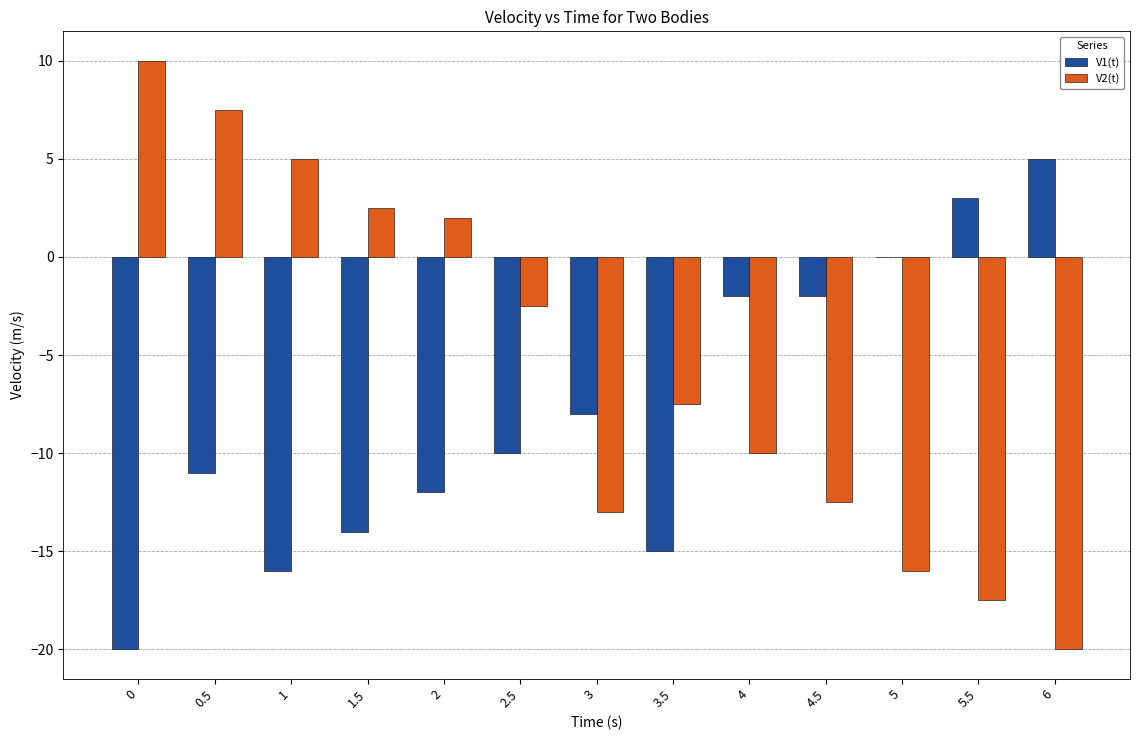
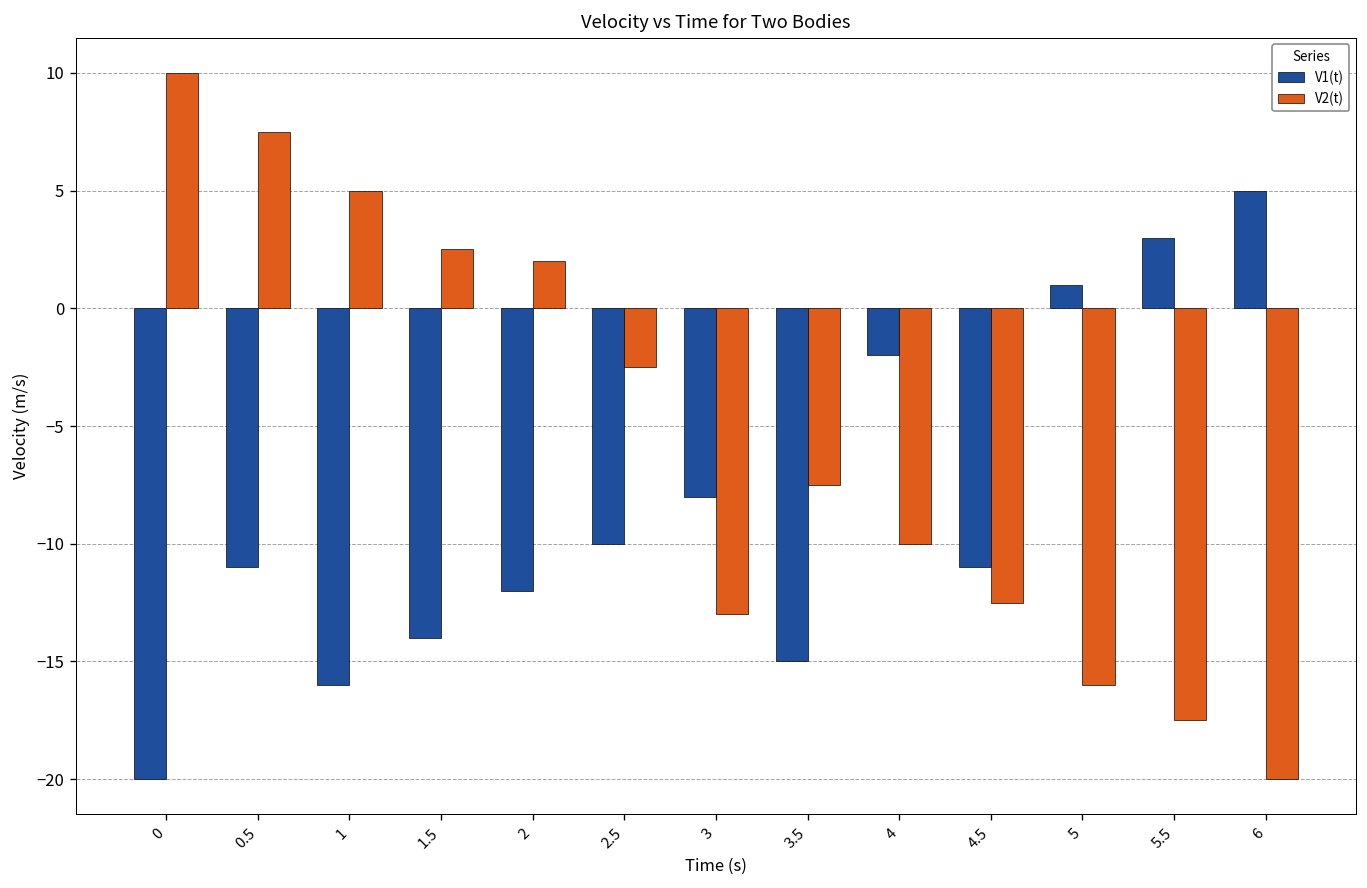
  {
    "V1(t)": {
      "0": -20,
      "0.5": -11,
      "1": -16,
      "1.5": -14,
      "2": -12,
      "2.5": -10,
      "3": -8,
      "3.5": -15,
      "4": -2,
-     "4.5": -2,
-     "5": 0,
+     "4.5": -11,
+     "5": 1,
      "5.5": 3,
      "6": 5
    },
    "V2(t)": {
      "0": 10,
      "0.5": 7.5,
      "1": 5,
      "1.5": 2.5,
      "2": 2,
      "2.5": -2.5,
      "3": -13,
      "3.5": -7.5,
      "4": -10,
      "4.5": -12.5,
      "5": -16,
      "5.5": -17.5,
      "6": -20
    }
  }
